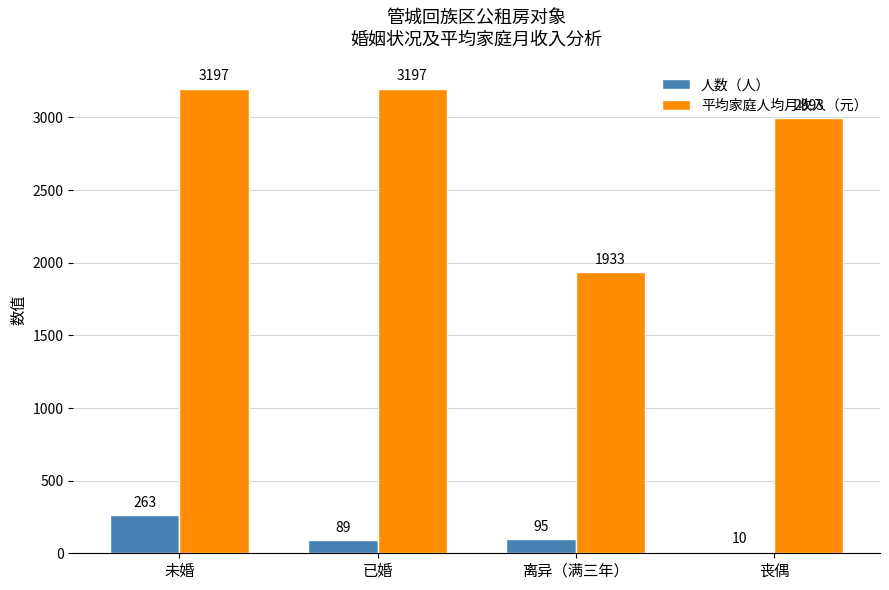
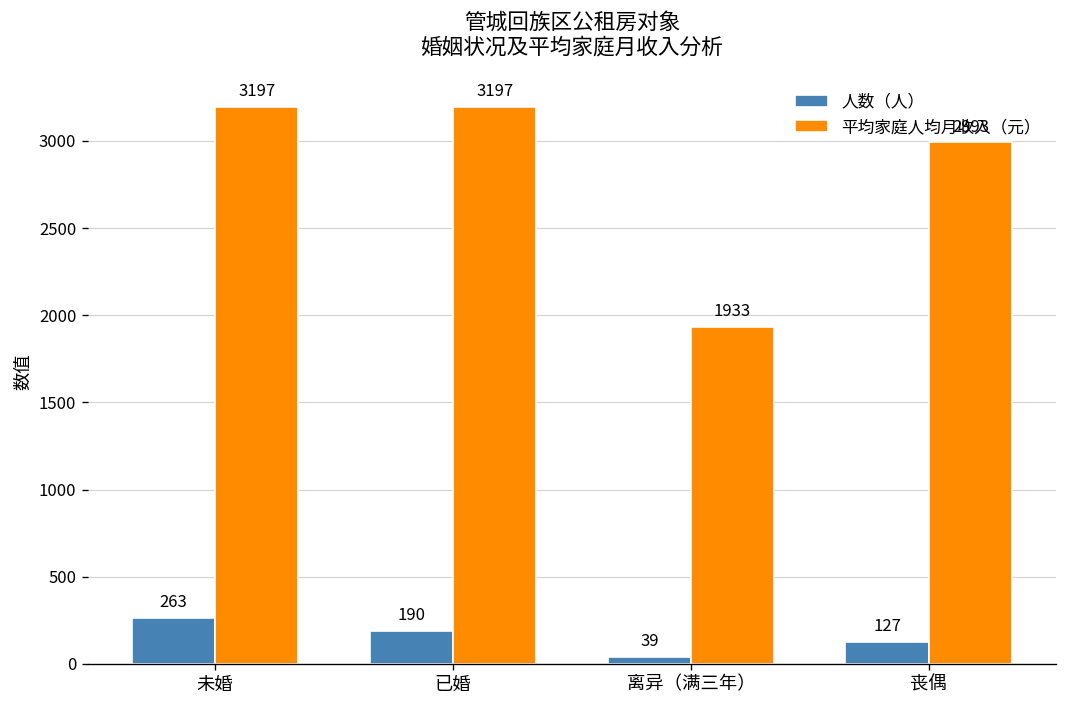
  {
    "人数（人）": {
      "未婚": 263,
-     "已婚": 89,
-     "离异（满三年）": 95,
-     "丧偶": 10
+     "已婚": 190,
+     "离异（满三年）": 39,
+     "丧偶": 127
    },
    "平均家庭人均月收入（元）": {
      "未婚": 3197,
      "已婚": 3197,
      "丧偶": 2993
    }
  }
